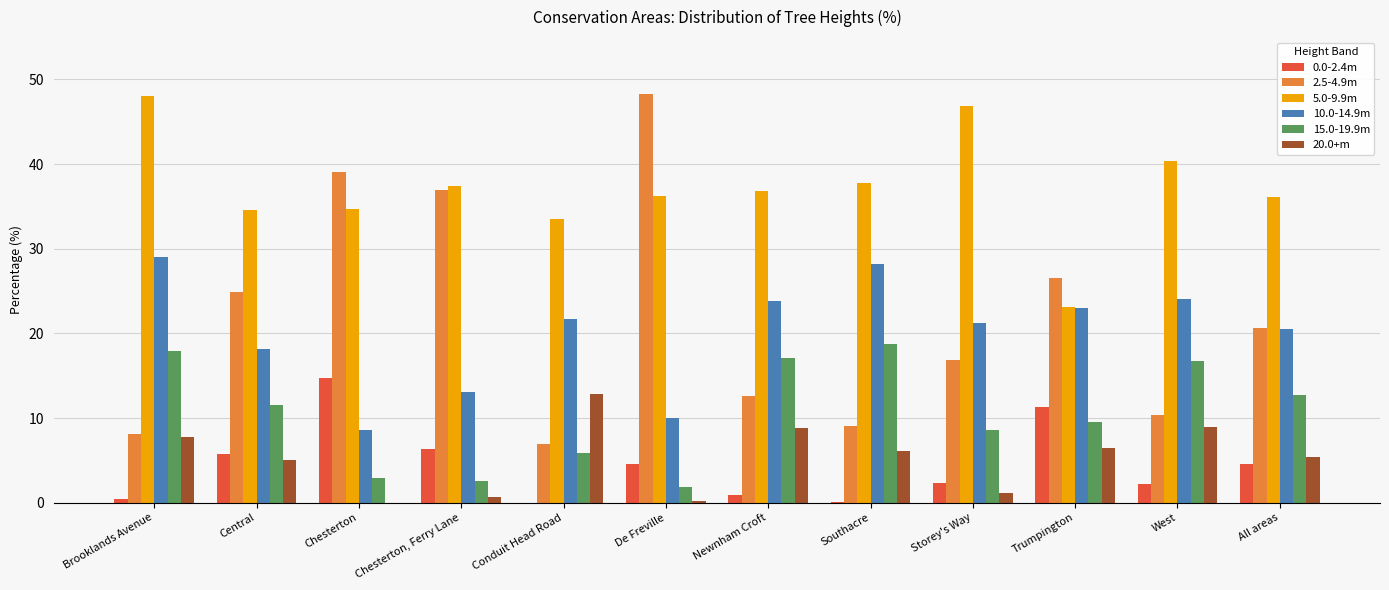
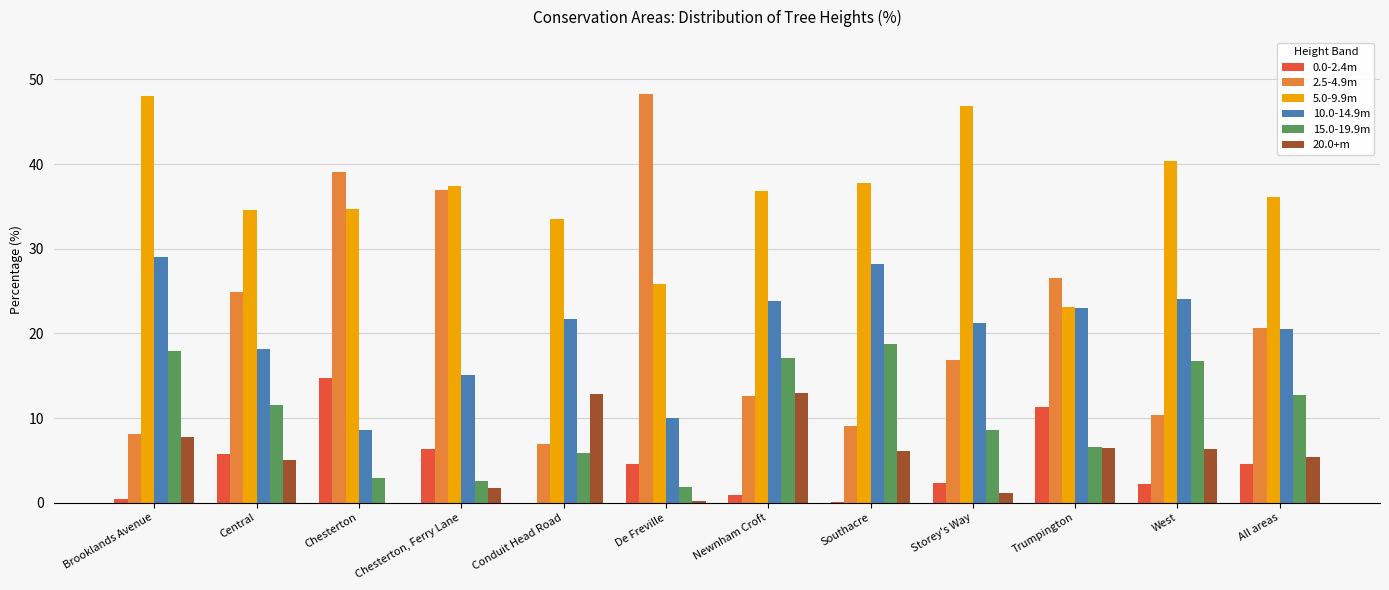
  {
    "5.0-9.9m": {
      "Brooklands Avenue": 48,
      "Central": 35,
      "Chesterton": 35,
      "Chesterton, Ferry Lane": 37,
      "Conduit Head Road": 33,
-     "De Freville": 36,
+     "De Freville": 26,
      "Newnham Croft": 37,
      "Southacre": 38,
      "Storey's Way": 47,
      "Trumpington": 23,
      "West": 40,
      "All areas": 36
    },
    "10.0-14.9m": {
      "Brooklands Avenue": 29,
      "Central": 18,
      "Chesterton": 9,
-     "Chesterton, Ferry Lane": 13,
+     "Chesterton, Ferry Lane": 15,
      "Conduit Head Road": 22,
      "De Freville": 10,
      "Newnham Croft": 24,
      "Southacre": 28,
      "Storey's Way": 21,
      "Trumpington": 23,
      "West": 24,
      "All areas": 20
    },
    "15.0-19.9m": {
      "Brooklands Avenue": 18,
      "Central": 11,
      "Chesterton": 3,
      "Chesterton, Ferry Lane": 3,
      "Conduit Head Road": 6,
      "De Freville": 2,
      "Newnham Croft": 17,
      "Southacre": 19,
      "Storey's Way": 9,
-     "Trumpington": 10,
+     "Trumpington": 7,
      "West": 17,
      "All areas": 13
    },
    "20.0+m": {
      "Brooklands Avenue": 8,
      "Central": 5,
      "Chesterton": 0,
-     "Chesterton, Ferry Lane": 1,
+     "Chesterton, Ferry Lane": 2,
      "Conduit Head Road": 13,
-     "Newnham Croft": 9,
+     "Newnham Croft": 13,
      "Southacre": 6,
      "Storey's Way": 1,
      "Trumpington": 6,
-     "West": 9,
+     "West": 6,
      "All areas": 5
    }
  }
